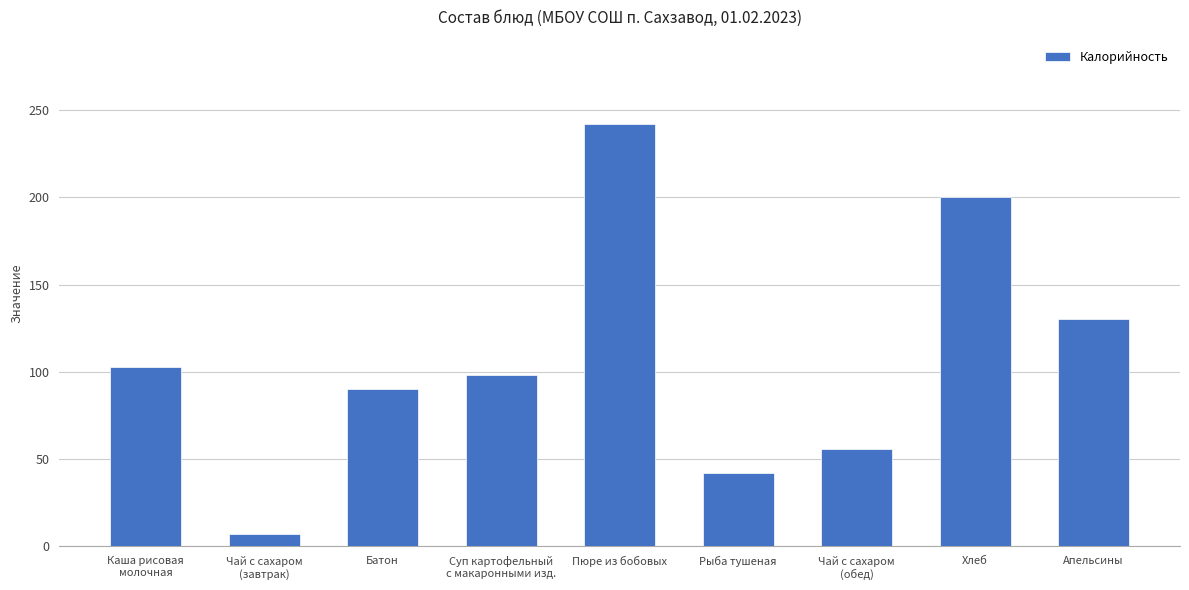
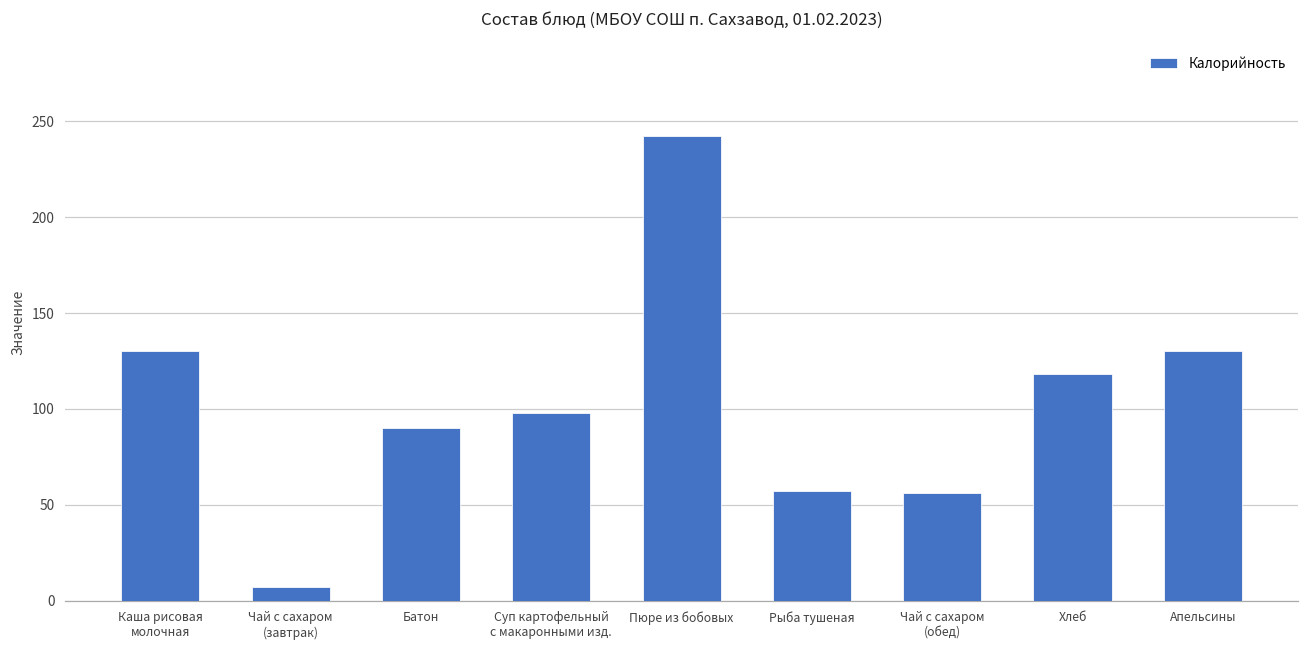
  {
-   "Каша рисовая молочная": 103,
+   "Каша рисовая молочная": 130,
    "Чай с сахаром (завтрак)": 7,
    "Батон": 90,
    "Суп картофельный с макаронными изд.": 98,
    "Пюре из бобовых": 242,
-   "Рыба тушеная": 42,
+   "Рыба тушеная": 57,
    "Чай с сахаром (обед)": 56,
-   "Хлеб": 200,
+   "Хлеб": 118,
    "Апельсины": 130
  }
